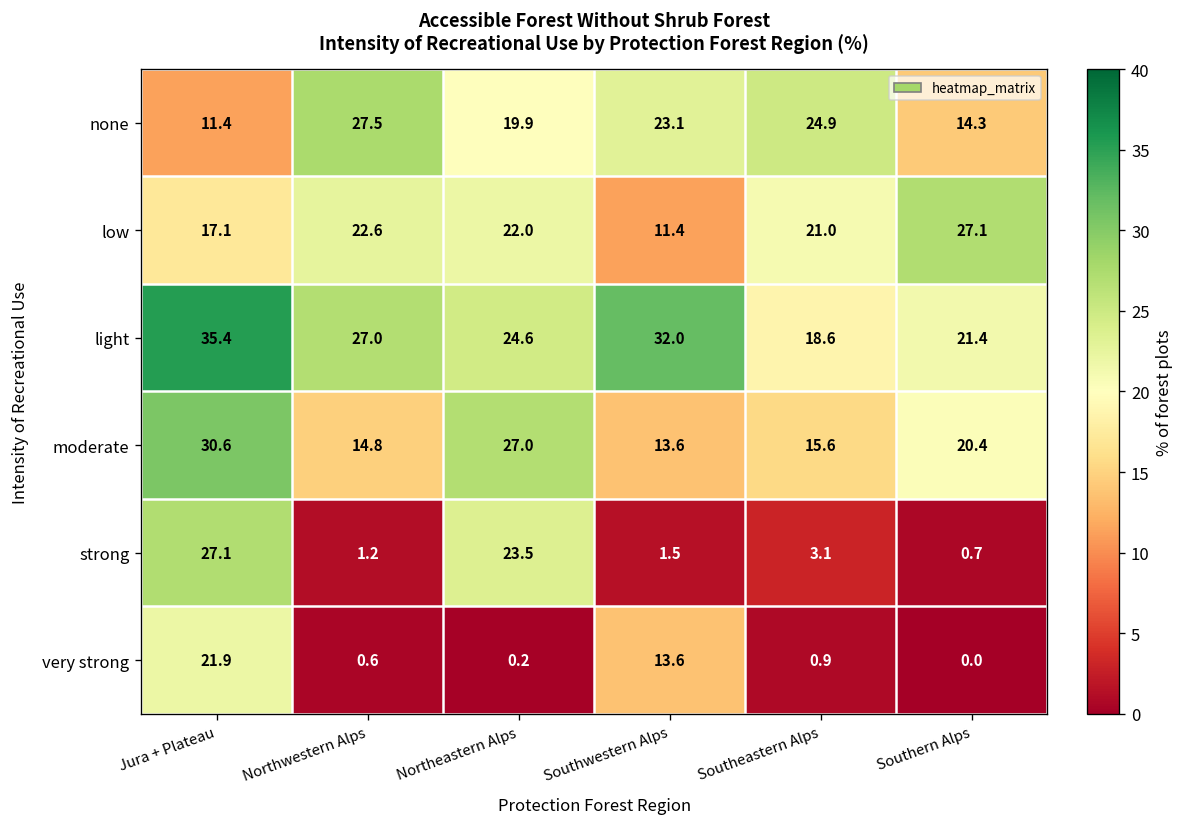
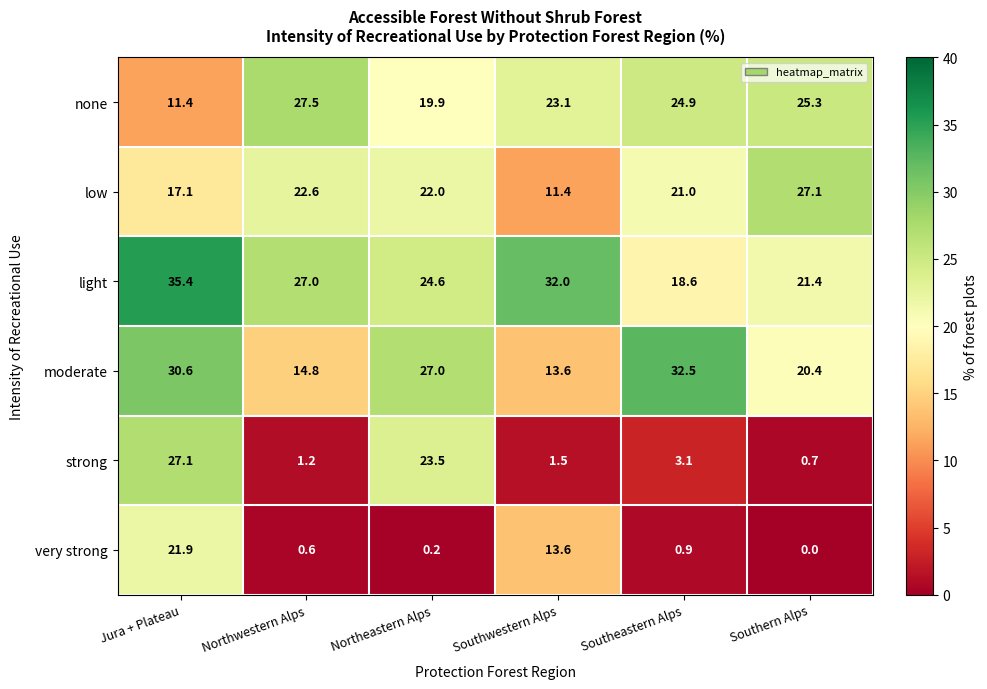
  {
    "none": {
      "Jura + Plateau": 11.4,
      "Northwestern Alps": 27.5,
      "Northeastern Alps": 19.9,
      "Southwestern Alps": 23.1,
      "Southeastern Alps": 24.9,
-     "Southern Alps": 14.3
+     "Southern Alps": 25.3
    },
    "low": {
      "Jura + Plateau": 17.1,
      "Northwestern Alps": 22.6,
      "Northeastern Alps": 22.0,
      "Southwestern Alps": 11.4,
      "Southeastern Alps": 21.0,
      "Southern Alps": 27.1
    },
    "light": {
      "Jura + Plateau": 35.4,
      "Northwestern Alps": 27.0,
      "Northeastern Alps": 24.6,
      "Southwestern Alps": 32.0,
      "Southeastern Alps": 18.6,
      "Southern Alps": 21.4
    },
    "moderate": {
      "Jura + Plateau": 30.6,
      "Northwestern Alps": 14.8,
      "Northeastern Alps": 27.0,
      "Southwestern Alps": 13.6,
-     "Southeastern Alps": 15.6,
+     "Southeastern Alps": 32.5,
      "Southern Alps": 20.4
    },
    "strong": {
      "Jura + Plateau": 27.1,
      "Northwestern Alps": 1.2,
      "Northeastern Alps": 23.5,
      "Southwestern Alps": 1.5,
      "Southeastern Alps": 3.1,
      "Southern Alps": 0.7
    },
    "very strong": {
      "Jura + Plateau": 21.9,
      "Northwestern Alps": 0.6,
      "Northeastern Alps": 0.2,
      "Southwestern Alps": 13.6,
      "Southeastern Alps": 0.9,
      "Southern Alps": 0.0
    }
  }
